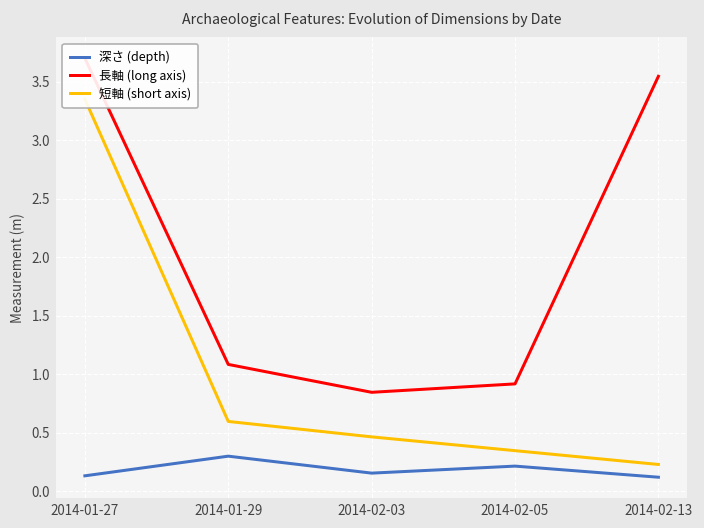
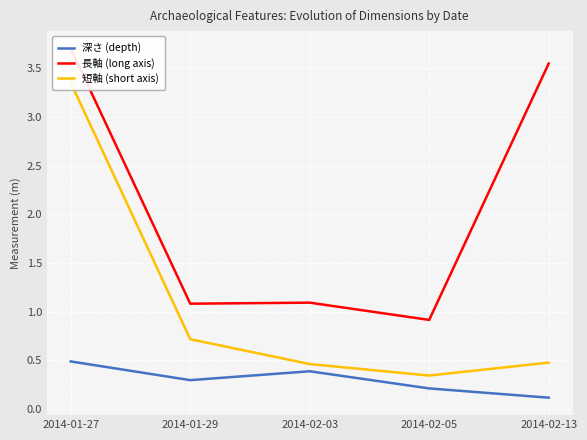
  {
    "深さ (depth)": {
-     "2014-01-27": 0.1,
+     "2014-01-27": 0.5,
      "2014-01-29": 0.3,
-     "2014-02-03": 0.2,
+     "2014-02-03": 0.4,
      "2014-02-05": 0.2,
      "2014-02-13": 0.1
    },
    "長軸 (long axis)": {
      "2014-01-29": 1.1,
-     "2014-02-03": 0.8,
+     "2014-02-03": 1.1,
      "2014-02-05": 0.9,
      "2014-02-13": 3.5
    },
    "短軸 (short axis)": {
-     "2014-01-29": 0.6,
+     "2014-01-29": 0.7,
      "2014-02-03": 0.5,
      "2014-02-05": 0.3,
-     "2014-02-13": 0.2
+     "2014-02-13": 0.5
    }
  }
